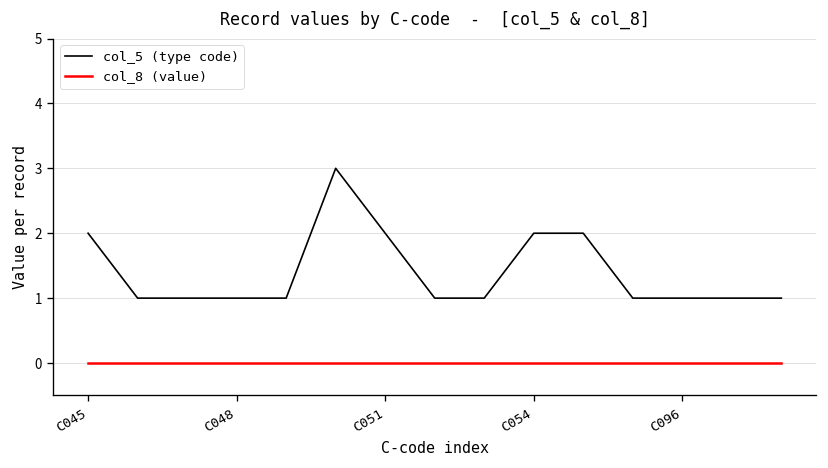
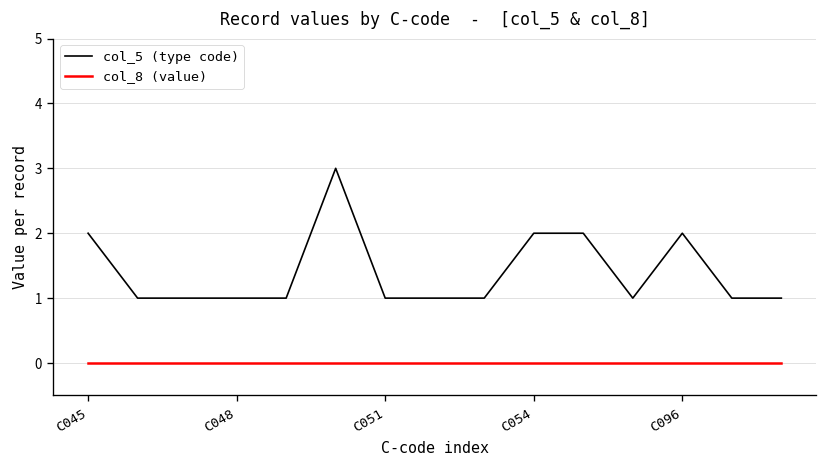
  {
    "col_5 (type code)": {
      "C045": 2,
      "C048": 1,
-     "C051": 2,
+     "C051": 1,
      "C054": 2,
-     "C096": 1
+     "C096": 2
    },
    "col_8 (value)": {
      "C045": 0,
      "C048": 0,
      "C051": 0,
      "C054": 0,
      "C096": 0
    }
  }
